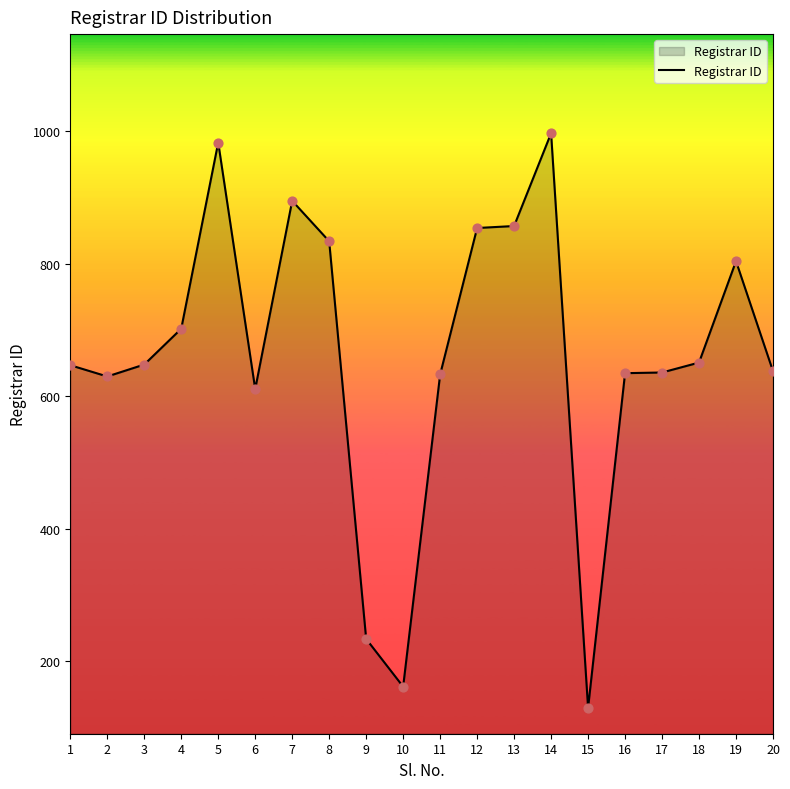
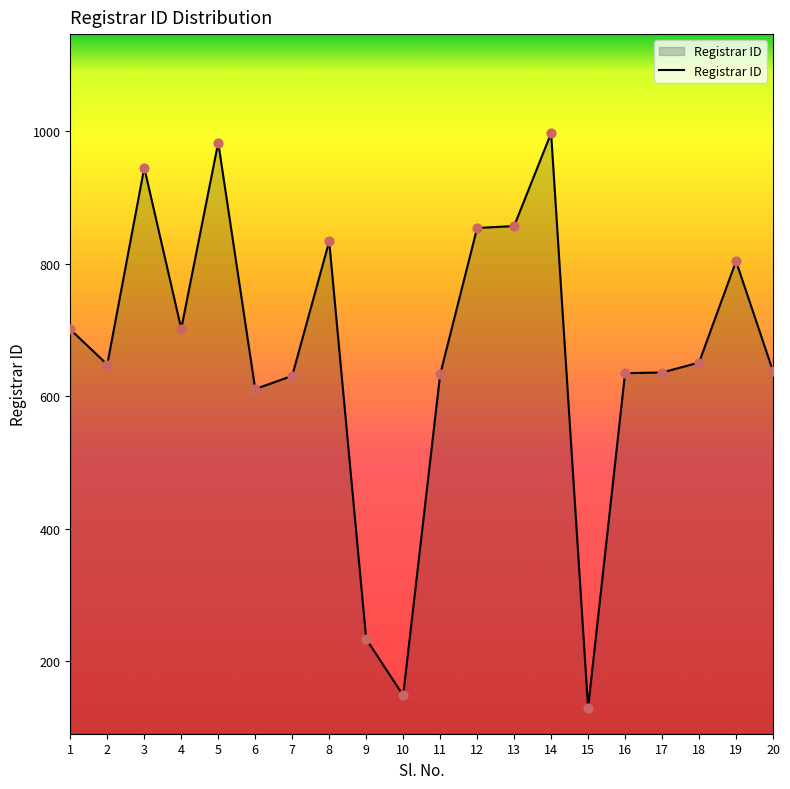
  {
-   "1": 650,
-   "2": 630,
-   "3": 650,
+   "1": 700,
+   "2": 650,
+   "3": 950,
    "4": 700,
    "5": 980,
    "6": 610,
-   "7": 900,
+   "7": 630,
    "8": 830,
    "9": 230,
-   "10": 160,
+   "10": 150,
    "11": 630,
    "12": 850,
    "13": 860,
    "14": 1000,
    "15": 130,
    "16": 640,
    "17": 640,
    "18": 650,
    "19": 800,
    "20": 640
  }
